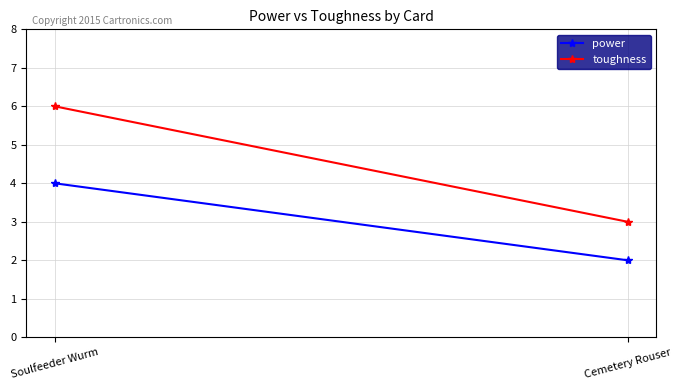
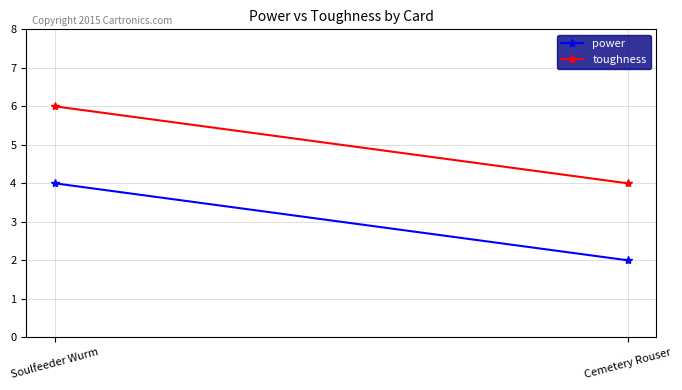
  {
    "power": {
      "Soulfeeder Wurm": 4,
      "Cemetery Rouser": 2
    },
    "toughness": {
      "Soulfeeder Wurm": 6,
-     "Cemetery Rouser": 3
+     "Cemetery Rouser": 4
    }
  }
